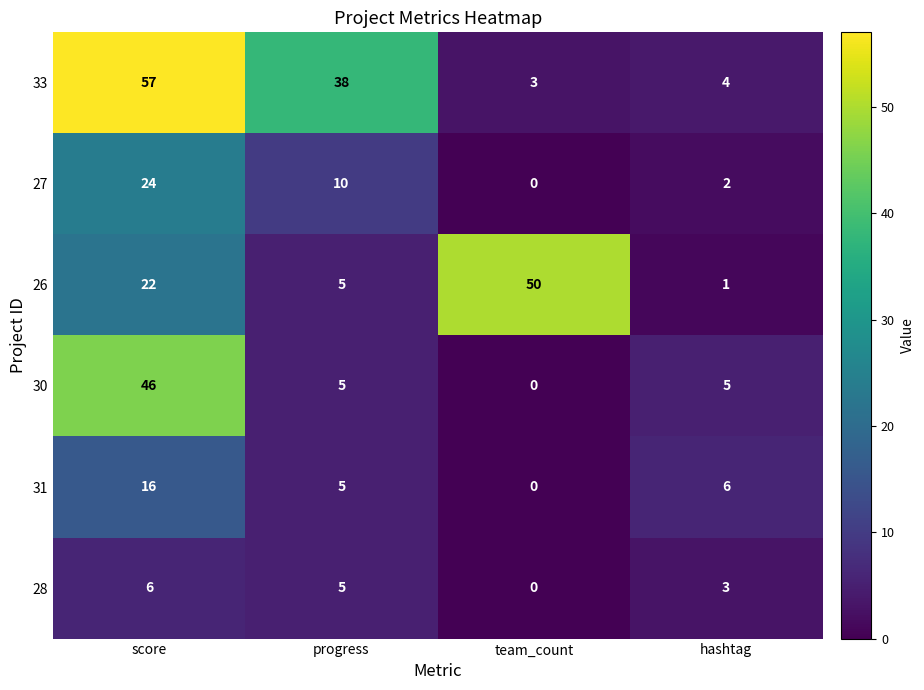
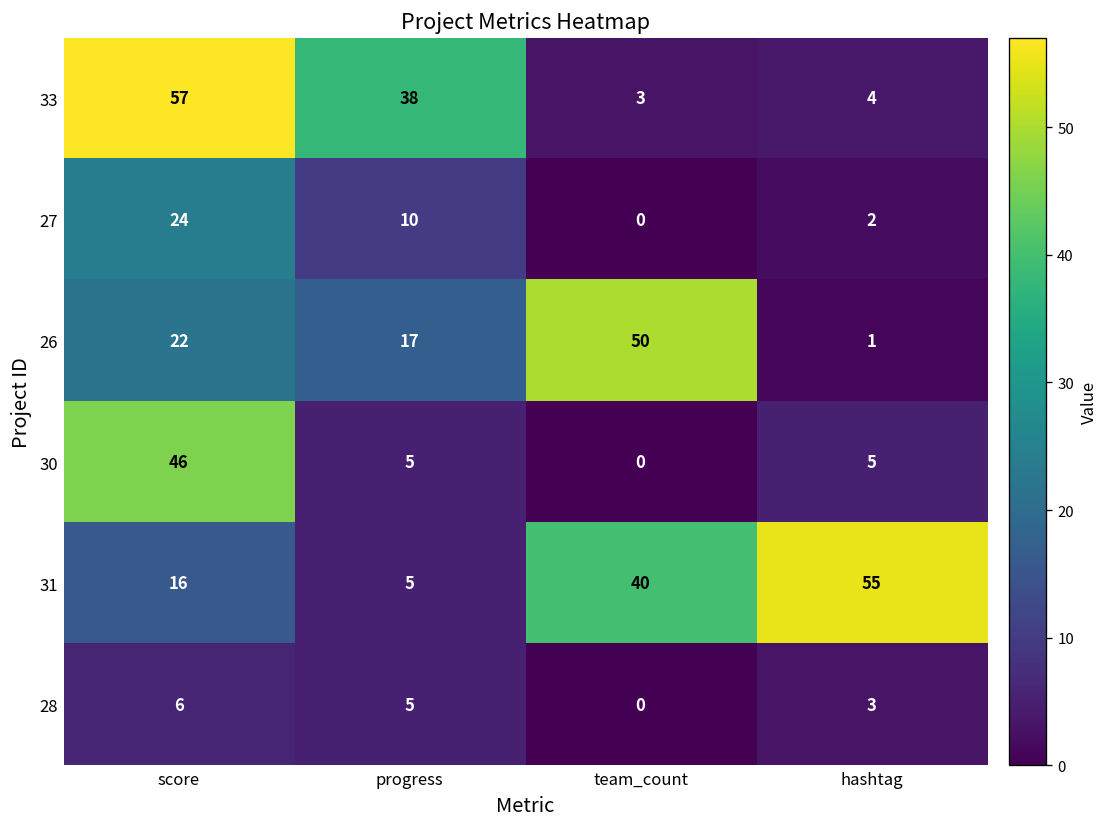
  {
    "33": {
      "score": 57,
      "progress": 38,
      "team_count": 3,
      "hashtag": 4
    },
    "27": {
      "score": 24,
      "progress": 10,
      "team_count": 0,
      "hashtag": 2
    },
    "26": {
      "score": 22,
-     "progress": 5,
+     "progress": 17,
      "team_count": 50,
      "hashtag": 1
    },
    "30": {
      "score": 46,
      "progress": 5,
      "team_count": 0,
      "hashtag": 5
    },
    "31": {
      "score": 16,
      "progress": 5,
-     "team_count": 0,
-     "hashtag": 6
+     "team_count": 40,
+     "hashtag": 55
    },
    "28": {
      "score": 6,
      "progress": 5,
      "team_count": 0,
      "hashtag": 3
    }
  }
